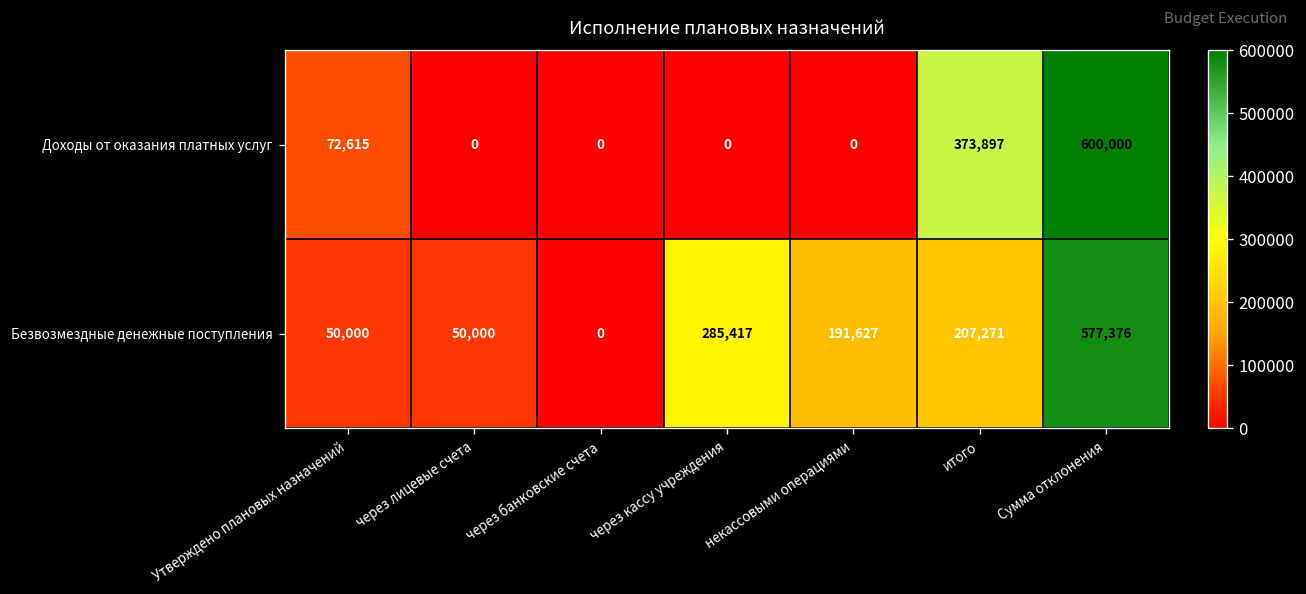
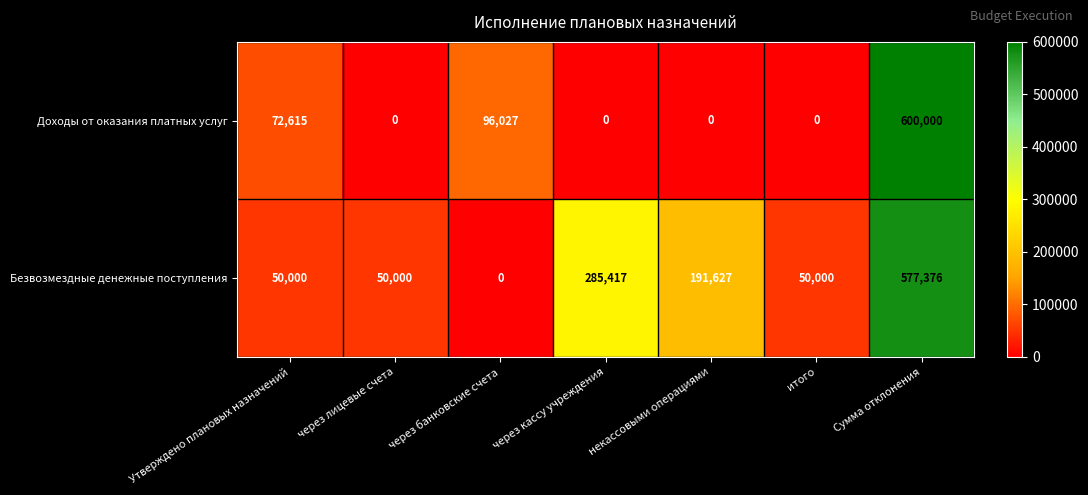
  {
    "Доходы от оказания платных услуг": {
      "Утверждено плановых назначений": "72,615",
      "через лицевые счета": "0",
-     "через банковские счета": "0",
+     "через банковские счета": "96,027",
      "через кассу учреждения": "0",
      "некассовыми операциями": "0",
-     "итого": "373,897",
+     "итого": "0",
      "Сумма отклонения": "600,000"
    },
    "Безвозмездные денежные поступления": {
      "Утверждено плановых назначений": "50,000",
      "через лицевые счета": "50,000",
      "через банковские счета": "0",
      "через кассу учреждения": "285,417",
      "некассовыми операциями": "191,627",
-     "итого": "207,271",
+     "итого": "50,000",
      "Сумма отклонения": "577,376"
    }
  }
